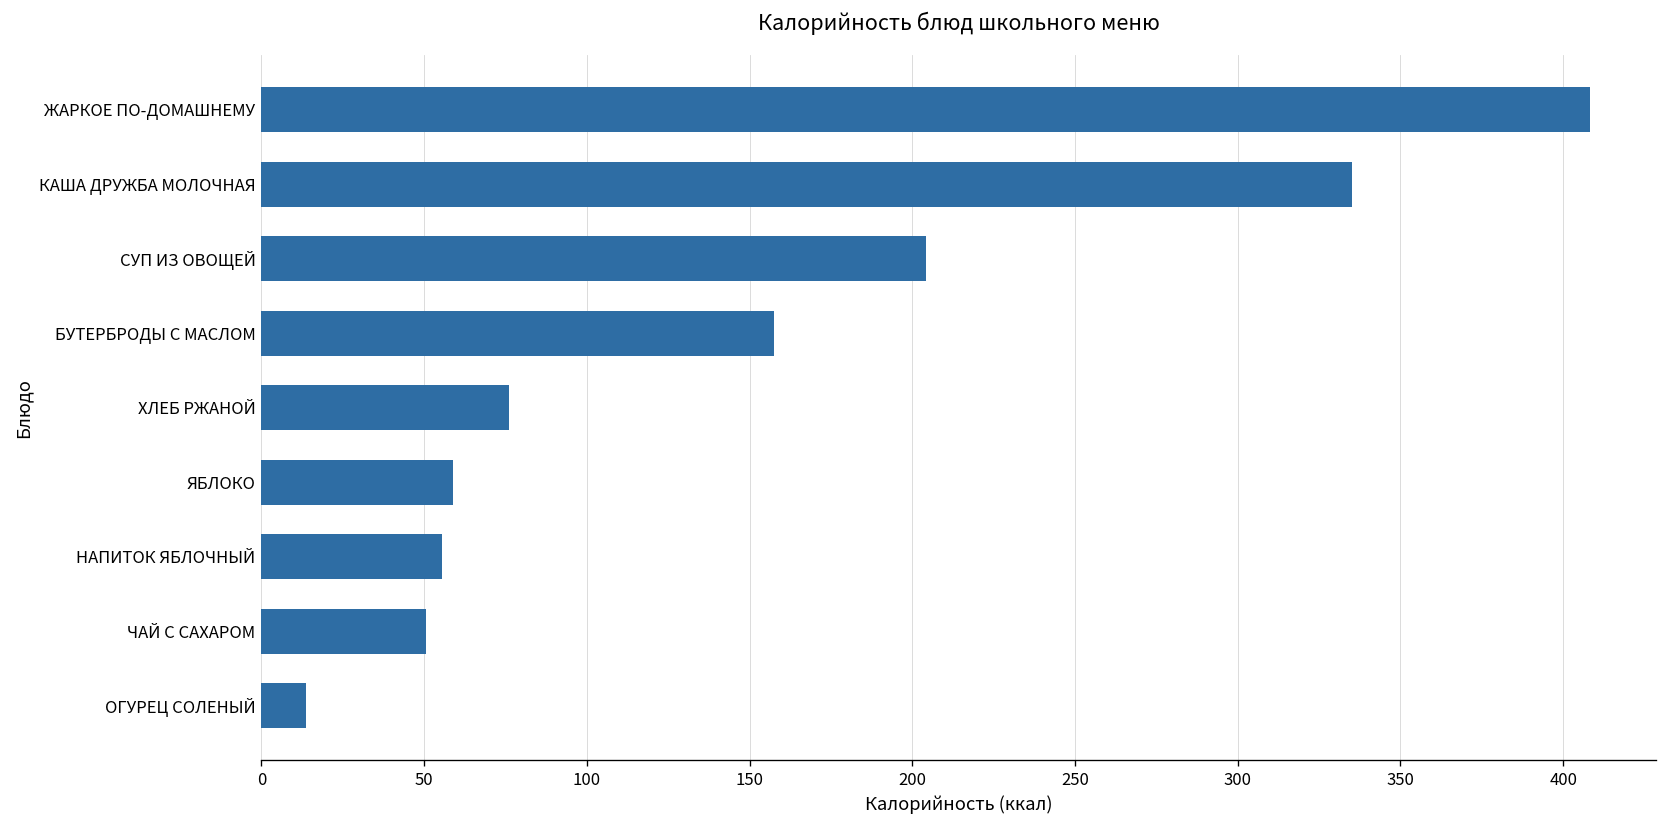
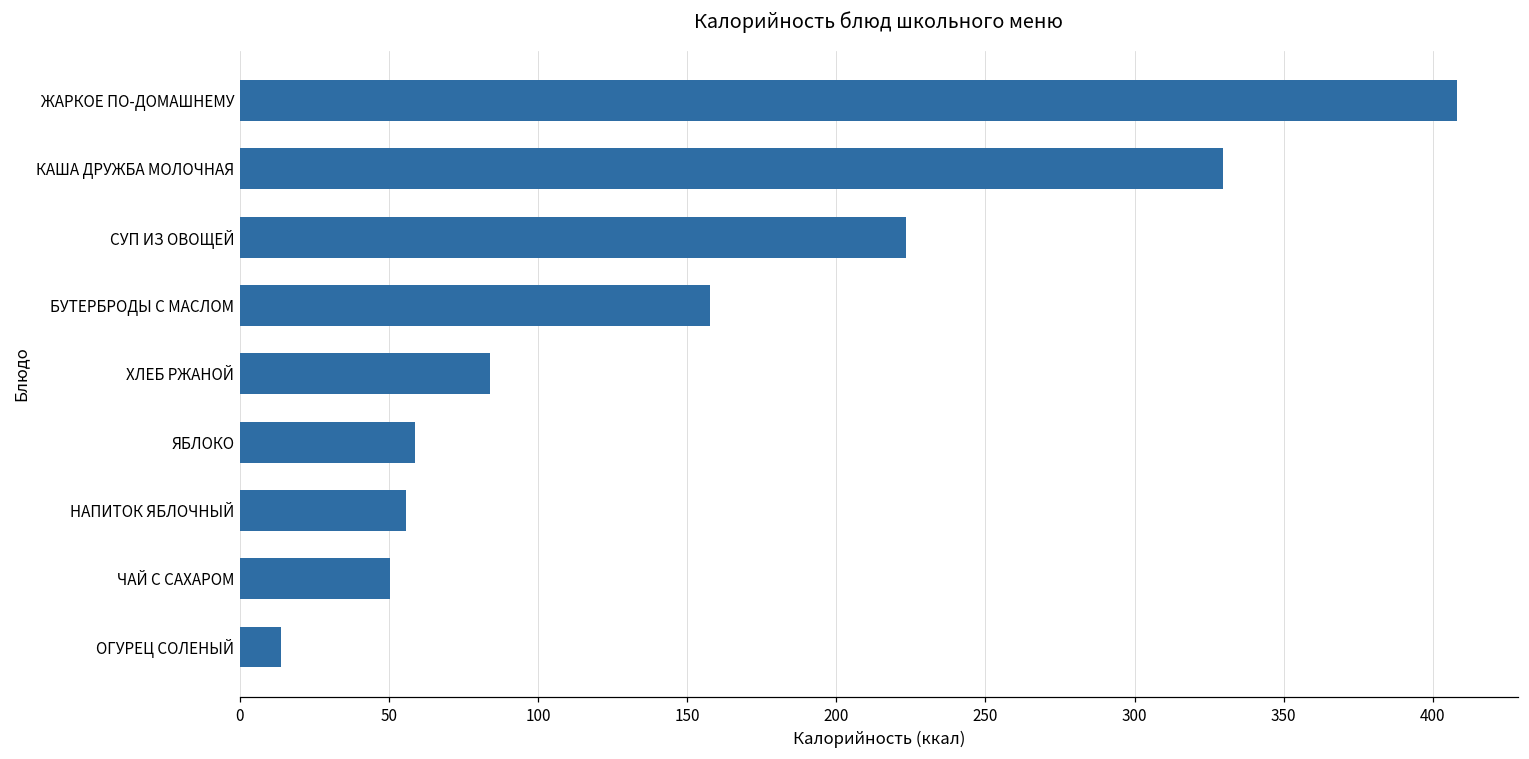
  {
    "ЖАРКОЕ ПО-ДОМАШНЕМУ": 408,
-   "КАША ДРУЖБА МОЛОЧНАЯ": 335,
-   "СУП ИЗ ОВОЩЕЙ": 204,
+   "КАША ДРУЖБА МОЛОЧНАЯ": 330,
+   "СУП ИЗ ОВОЩЕЙ": 224,
    "БУТЕРБРОДЫ С МАСЛОМ": 158,
-   "ХЛЕБ РЖАНОЙ": 76,
+   "ХЛЕБ РЖАНОЙ": 84,
    "ЯБЛОКО": 59,
    "НАПИТОК ЯБЛОЧНЫЙ": 56,
    "ЧАЙ С САХАРОМ": 51,
    "ОГУРЕЦ СОЛЕНЫЙ": 14
  }
